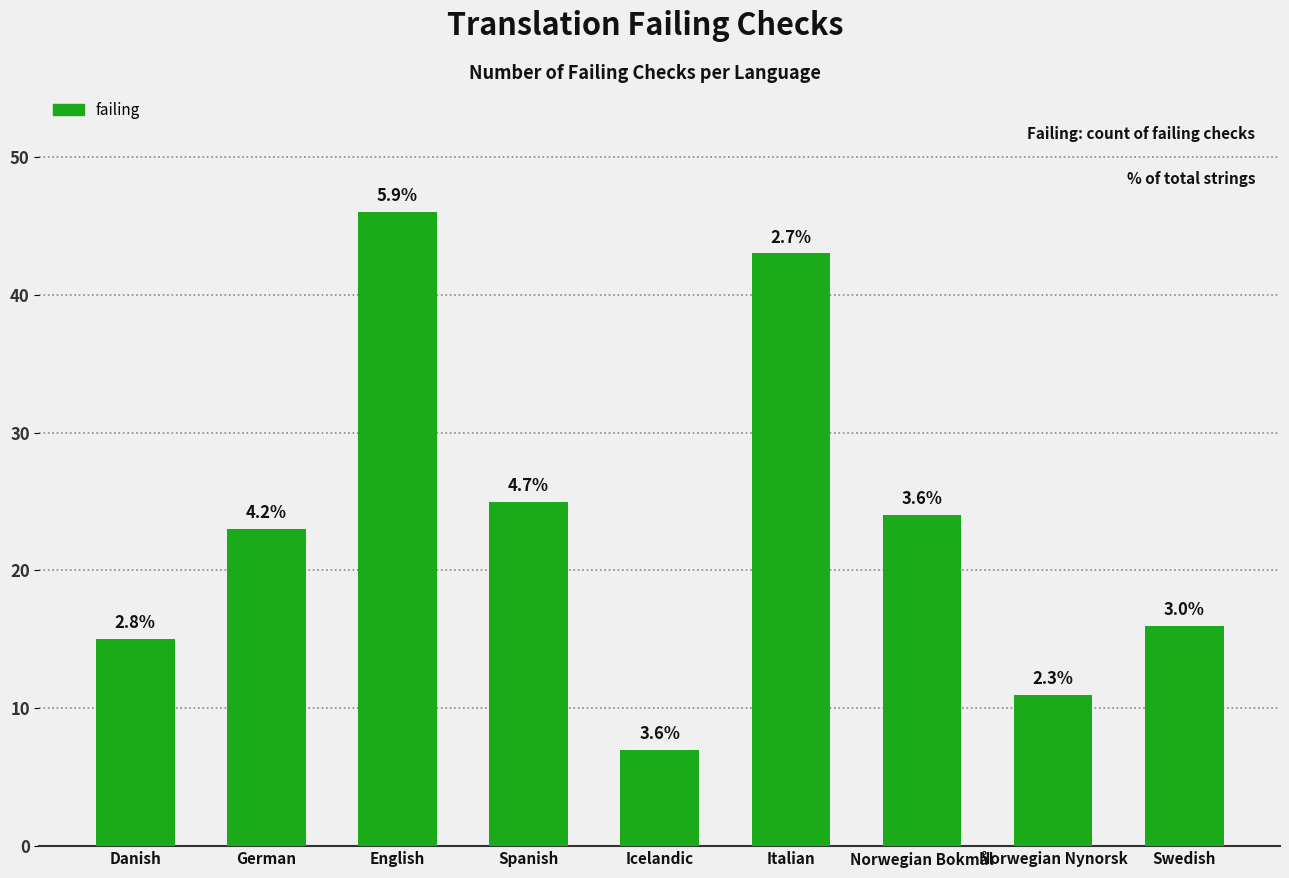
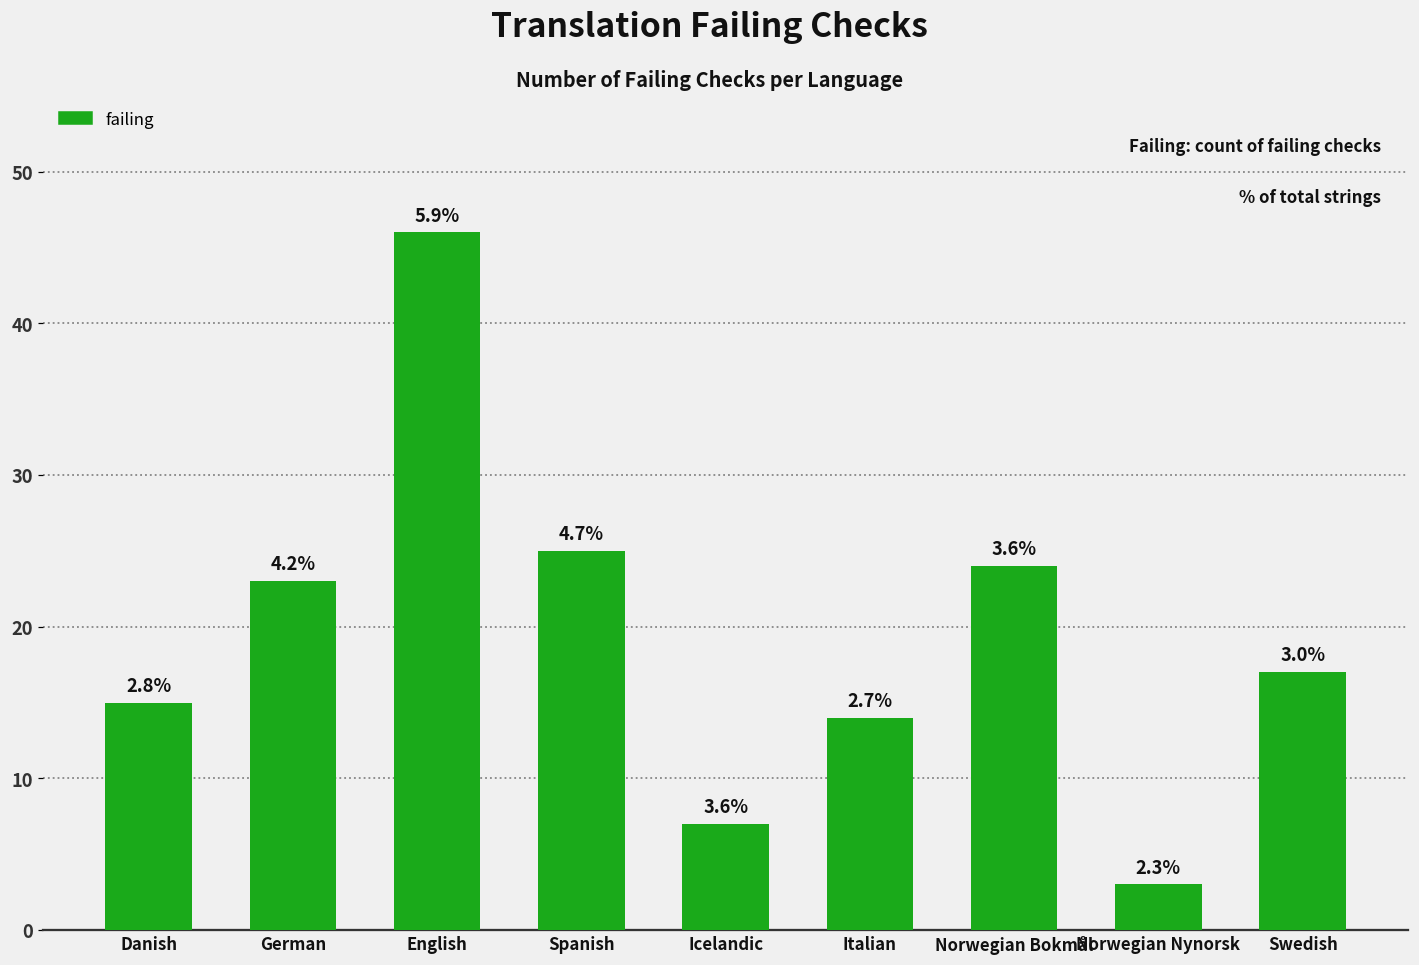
  {
-   "Italian": 43,
-   "Norwegian Nynorsk": 11,
-   "Swedish": 16
+   "Italian": 14,
+   "Norwegian Nynorsk": 3,
+   "Swedish": 17
  }
